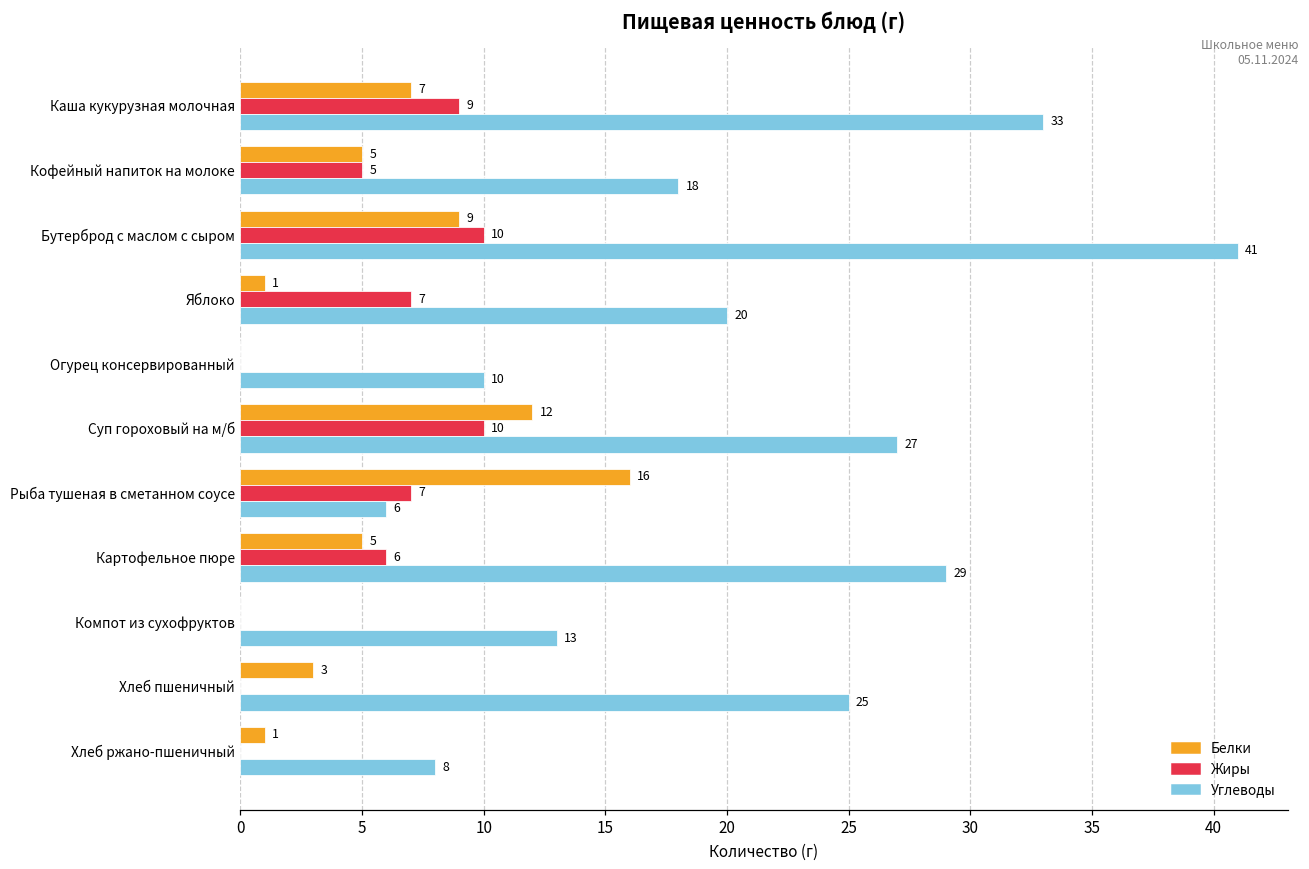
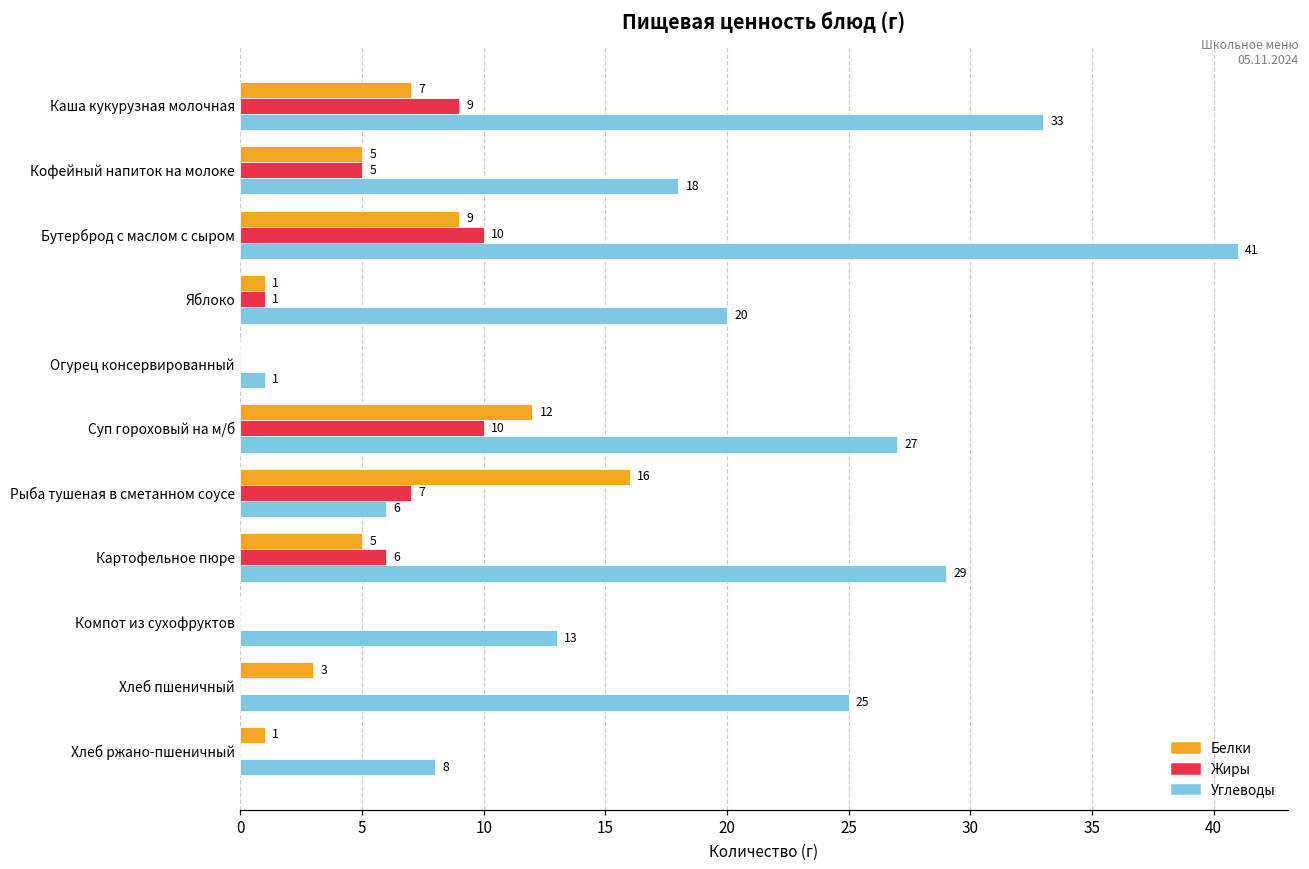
  {
    "Белки": {
      "Каша кукурузная молочная": 7,
      "Кофейный напиток на молоке": 5,
      "Бутерброд с маслом с сыром": 9,
      "Яблоко": 1,
      "Суп гороховый на м/б": 12,
      "Рыба тушеная в сметанном соусе": 16,
      "Картофельное пюре": 5,
      "Хлеб пшеничный": 3,
      "Хлеб ржано-пшеничный": 1
    },
    "Жиры": {
      "Каша кукурузная молочная": 9,
      "Кофейный напиток на молоке": 5,
      "Бутерброд с маслом с сыром": 10,
-     "Яблоко": 7,
+     "Яблоко": 1,
      "Суп гороховый на м/б": 10,
      "Рыба тушеная в сметанном соусе": 7,
      "Картофельное пюре": 6
    },
    "Углеводы": {
      "Каша кукурузная молочная": 33,
      "Кофейный напиток на молоке": 18,
      "Бутерброд с маслом с сыром": 41,
      "Яблоко": 20,
-     "Огурец консервированный": 10,
+     "Огурец консервированный": 1,
      "Суп гороховый на м/б": 27,
      "Рыба тушеная в сметанном соусе": 6,
      "Картофельное пюре": 29,
      "Компот из сухофруктов": 13,
      "Хлеб пшеничный": 25,
      "Хлеб ржано-пшеничный": 8
    }
  }
